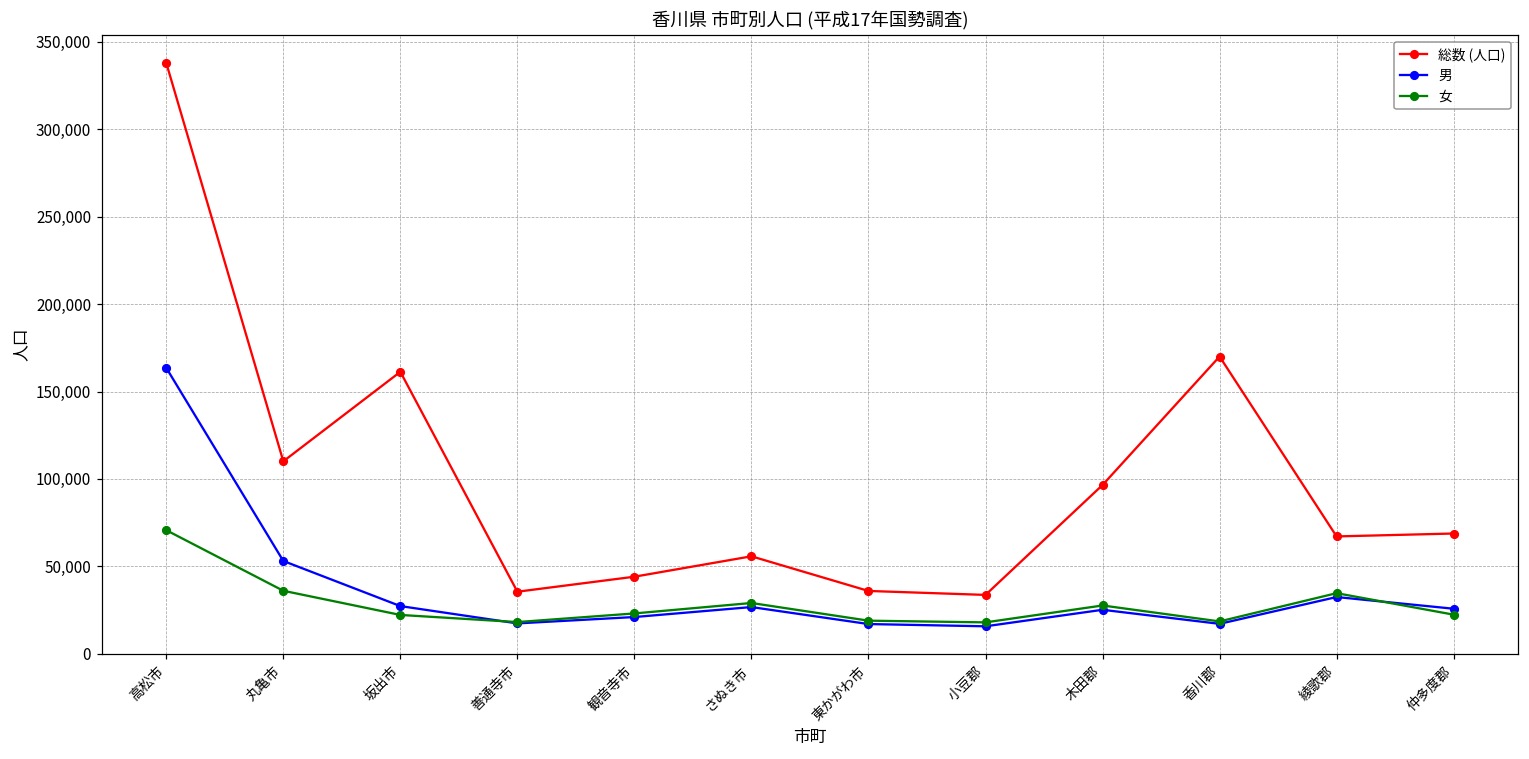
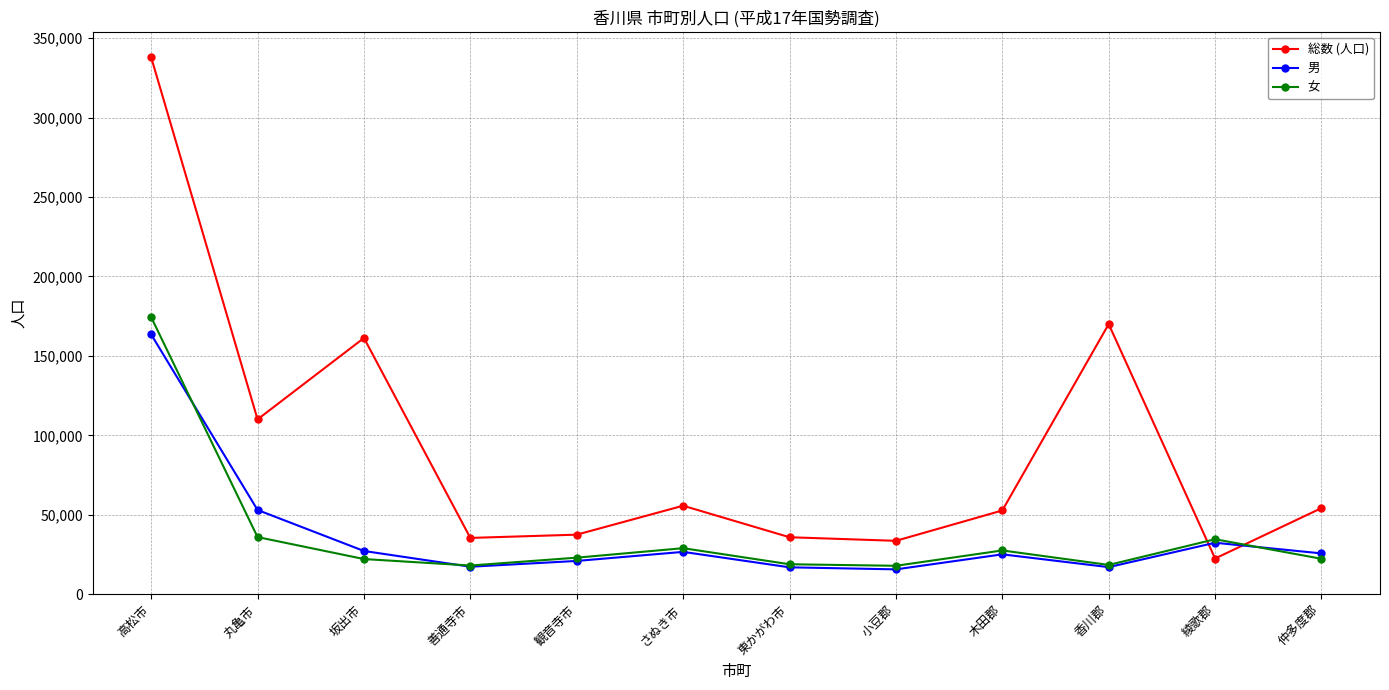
  {
    "総数 (人口)": {
      "高松市": "338,000",
      "丸亀市": "110,000",
      "坂出市": "161,000",
      "善通寺市": "35,000",
-     "観音寺市": "44,000",
+     "観音寺市": "38,000",
      "さぬき市": "56,000",
      "東かがわ市": "36,000",
      "小豆郡": "34,000",
-     "木田郡": "97,000",
+     "木田郡": "53,000",
      "香川郡": "170,000",
-     "綾歌郡": "67,000",
-     "仲多度郡": "69,000"
+     "綾歌郡": "23,000",
+     "仲多度郡": "54,000"
    },
    "男": {
      "高松市": "164,000",
      "丸亀市": "53,000",
      "坂出市": "27,000",
      "観音寺市": "21,000",
      "さぬき市": "27,000",
      "東かがわ市": "17,000",
      "小豆郡": "16,000",
      "木田郡": "25,000",
      "綾歌郡": "32,000",
      "仲多度郡": "26,000"
    },
    "女": {
-     "高松市": "71,000",
+     "高松市": "174,000",
      "丸亀市": "36,000",
      "坂出市": "22,000",
      "観音寺市": "23,000",
      "さぬき市": "29,000",
      "東かがわ市": "19,000",
      "小豆郡": "18,000",
      "木田郡": "28,000",
      "綾歌郡": "35,000",
      "仲多度郡": "22,000"
    }
  }
